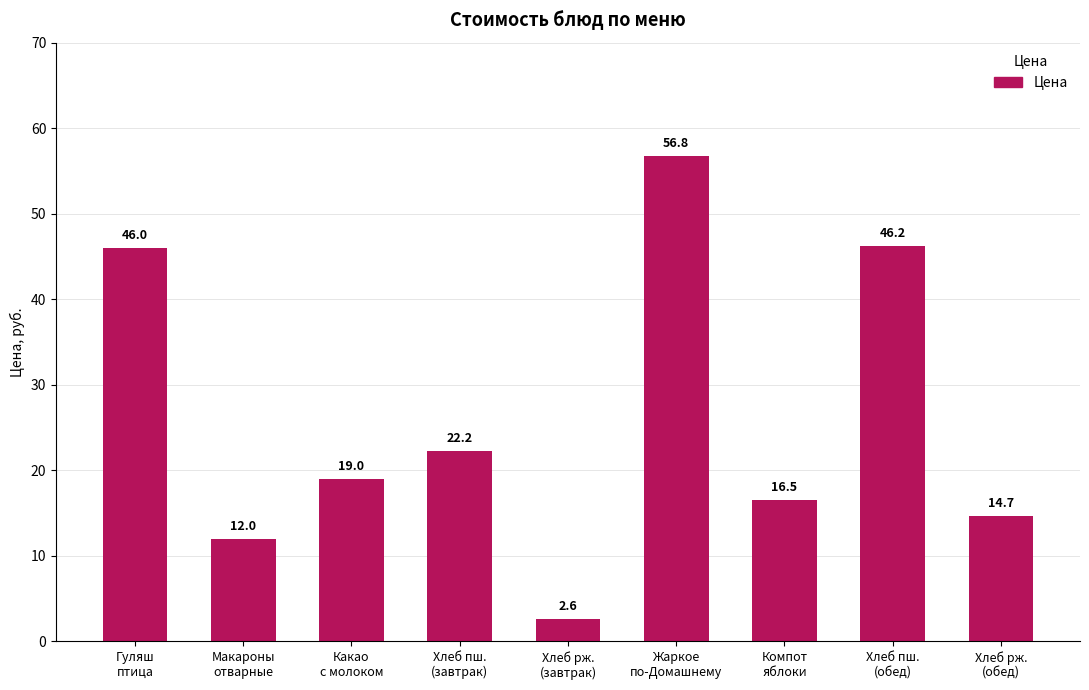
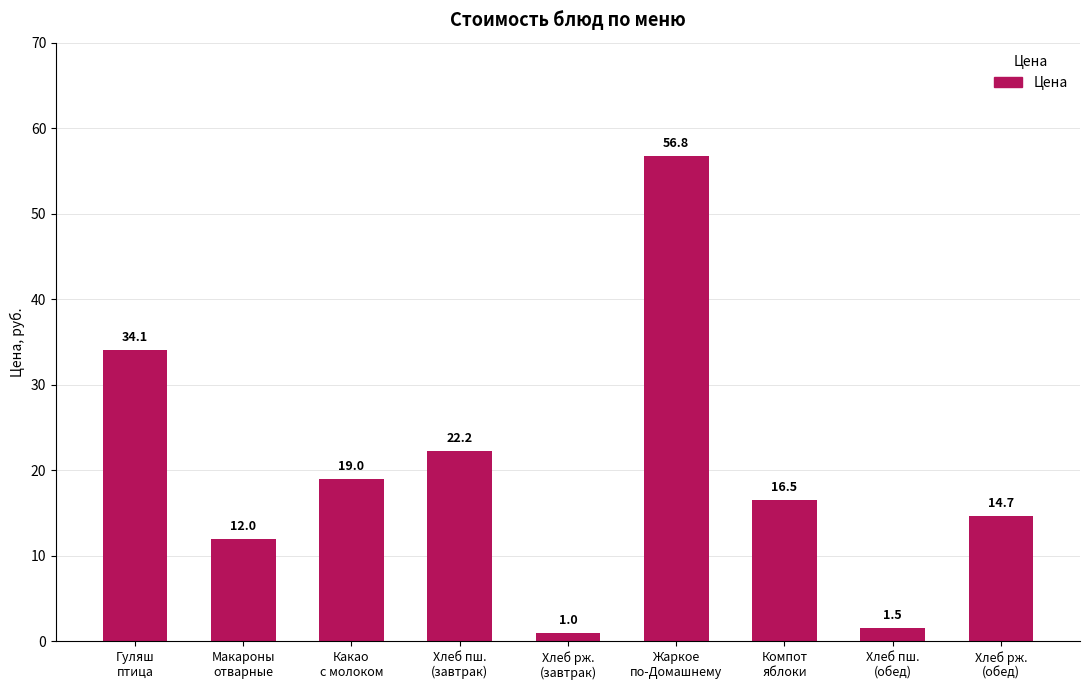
  {
-   "Гуляш птица": 46.0,
+   "Гуляш птица": 34.1,
    "Макароны отварные": 12.0,
    "Какао с молоком": 19.0,
    "Хлеб пш. (завтрак)": 22.2,
-   "Хлеб рж. (завтрак)": 2.6,
+   "Хлеб рж. (завтрак)": 1.0,
    "Жаркое по-Домашнему": 56.8,
    "Компот яблоки": 16.5,
-   "Хлеб пш. (обед)": 46.2,
+   "Хлеб пш. (обед)": 1.5,
    "Хлеб рж. (обед)": 14.7
  }
